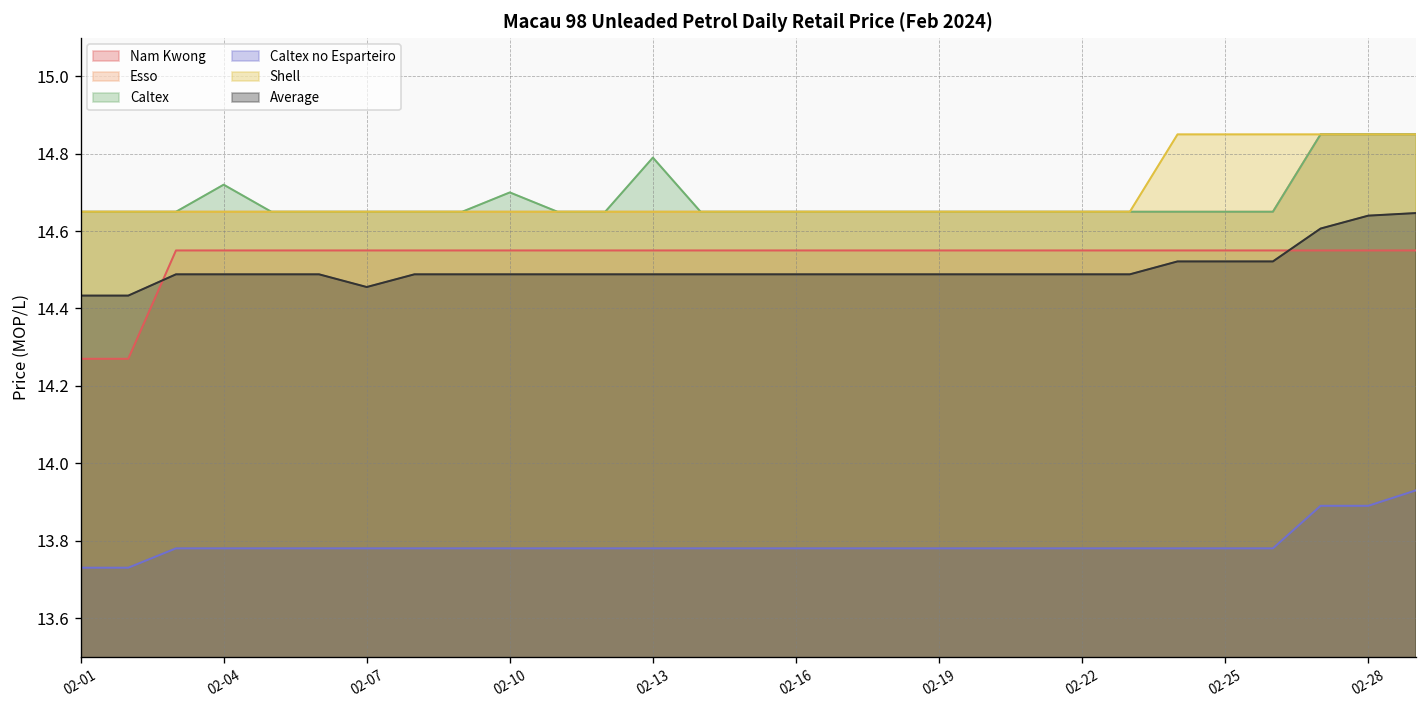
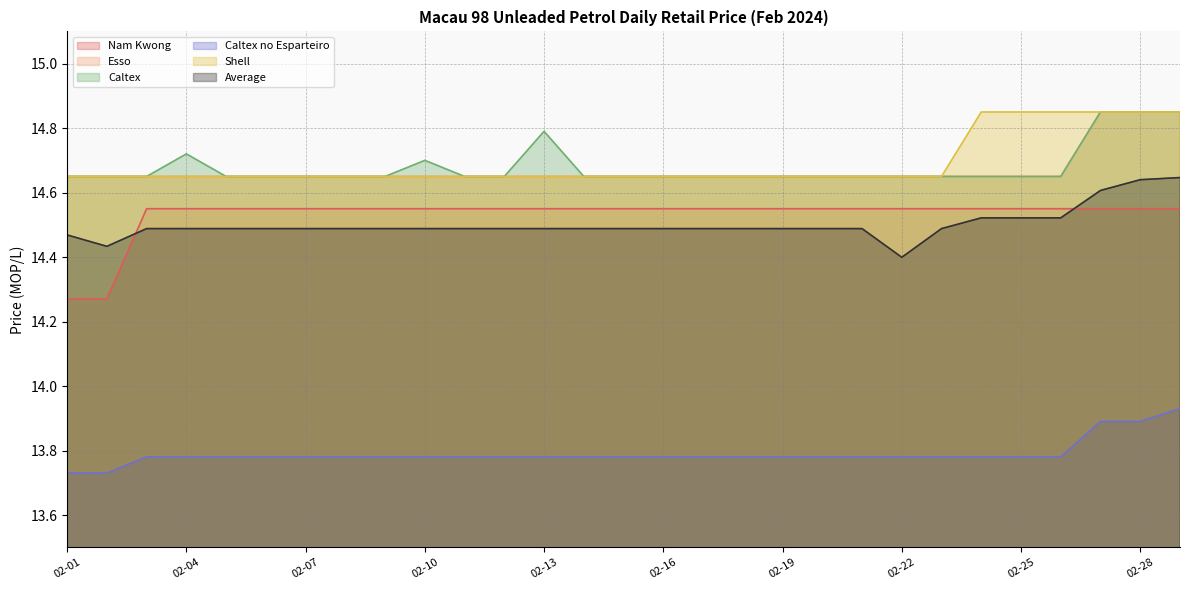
  {
    "Caltex": {
      "02-04": 14.72,
      "02-10": 14.70,
      "02-13": 14.79
    },
    "Caltex no Esparteiro": {
      "02-01": 13.73,
      "02-04": 13.78,
      "02-07": 13.78,
      "02-10": 13.78,
      "02-13": 13.78,
      "02-16": 13.78,
      "02-19": 13.78,
      "02-22": 13.78,
      "02-25": 13.78,
      "02-28": 13.89
    },
    "Average": {
-     "02-01": 14.43,
+     "02-01": 14.47,
      "02-04": 14.49,
-     "02-07": 14.46,
+     "02-07": 14.49,
      "02-10": 14.49,
      "02-13": 14.49,
      "02-16": 14.49,
      "02-19": 14.49,
-     "02-22": 14.49,
+     "02-22": 14.40,
      "02-25": 14.52,
      "02-28": 14.64
    }
  }
